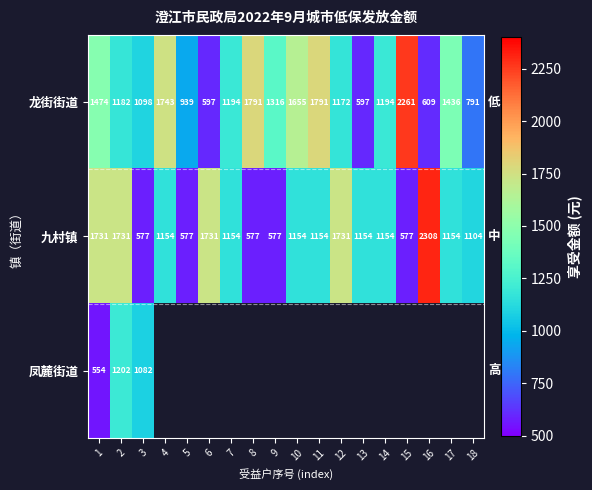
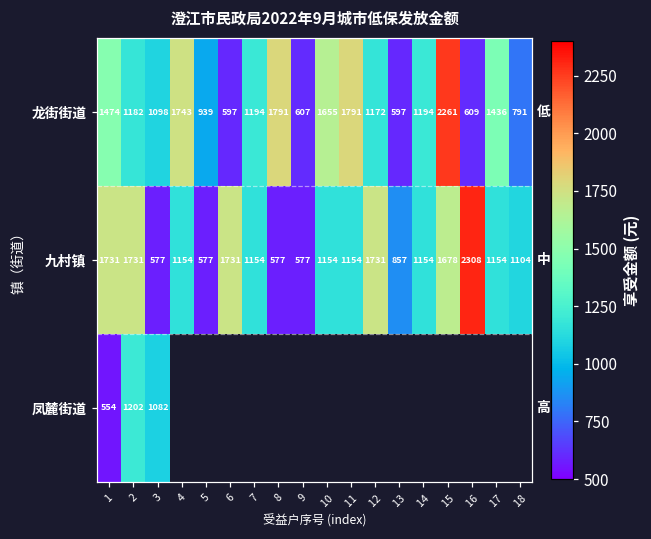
  {
    "龙街街道": {
-     "9": 1316
+     "9": 607
    },
    "九村镇": {
-     "13": 1154,
-     "15": 577
+     "13": 857,
+     "15": 1678
    }
  }
